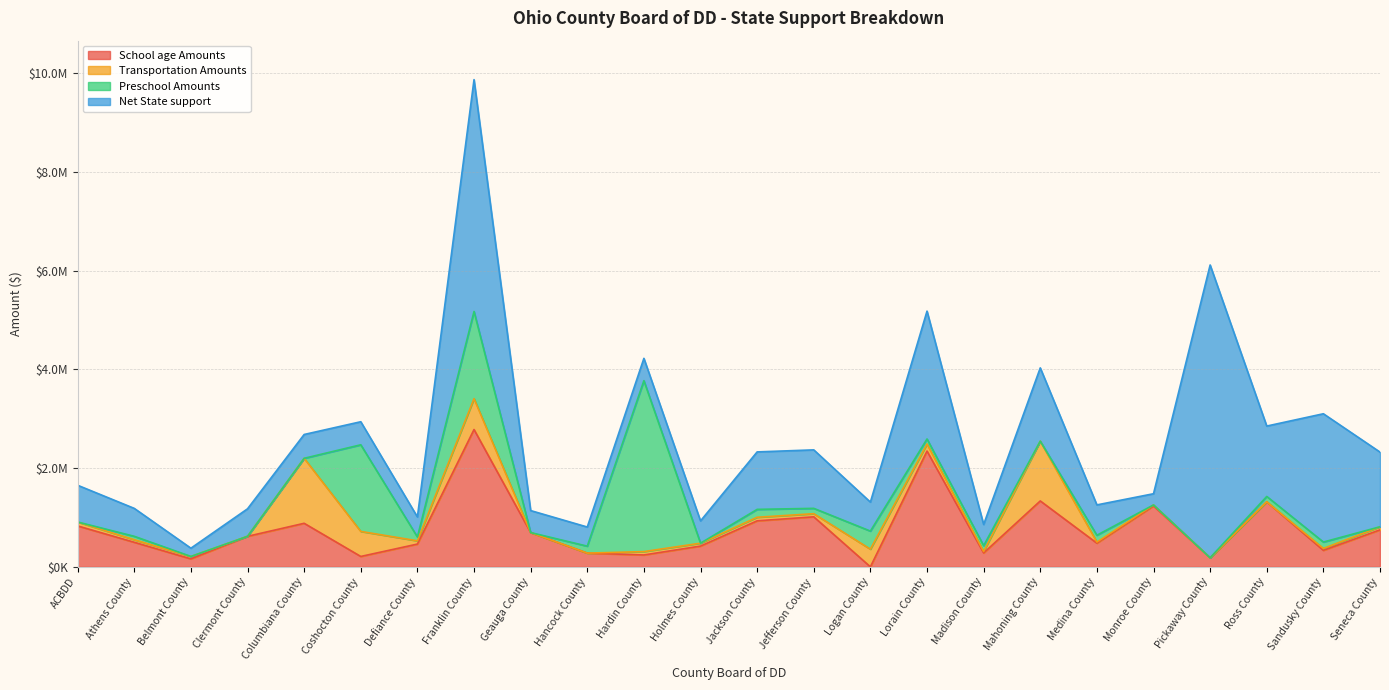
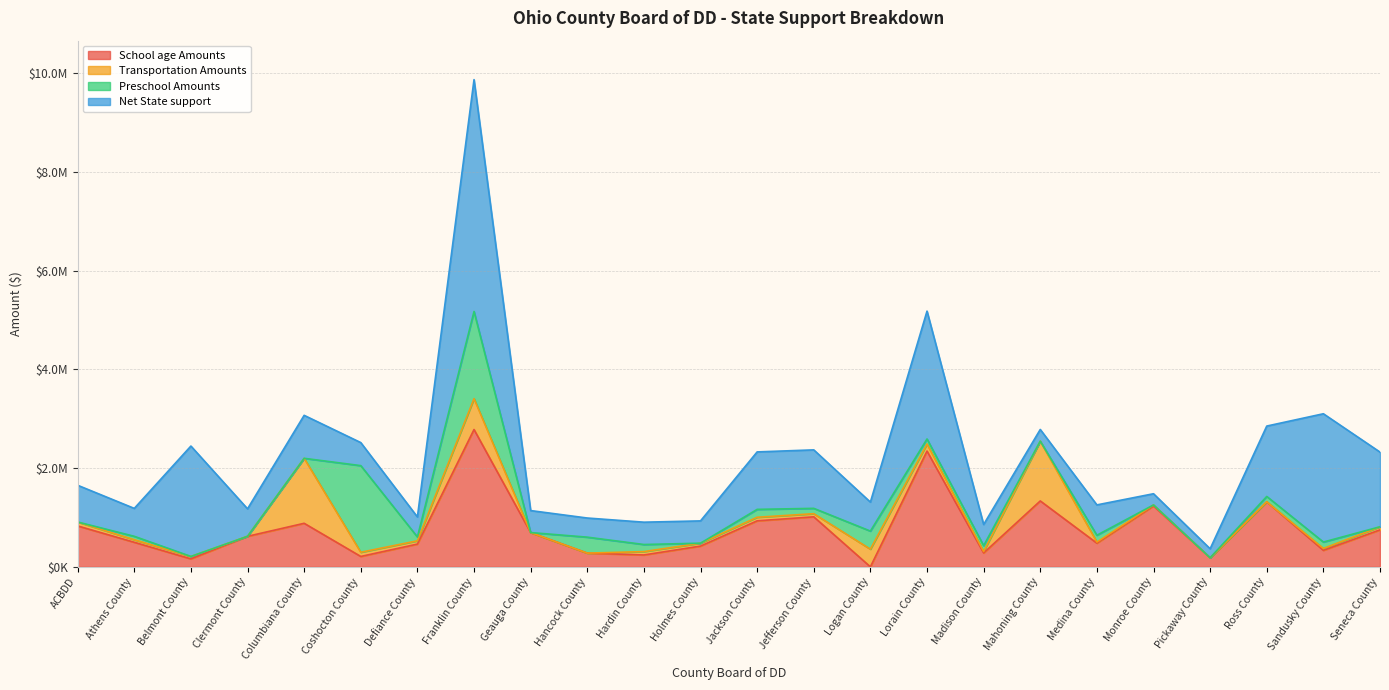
  {
    "School age Amounts": {
      "ACBDD": "$800000",
      "Columbiana County": "$900000",
      "Coshocton County": "$200000",
      "Defiance County": "$500000",
      "Franklin County": "$2800000",
      "Hardin County": "$200000",
      "Holmes County": "$400000",
      "Jackson County": "$900000",
      "Jefferson County": "$1000000",
      "Logan County": "$0",
      "Lorain County": "$2300000",
      "Mahoning County": "$1300000",
      "Seneca County": "$700000"
    },
    "Transportation Amounts": {
-     "Coshocton County": "$500000",
+     "Coshocton County": "$100000",
      "Defiance County": "$100000",
      "Franklin County": "$600000",
      "Hardin County": "$100000",
      "Jackson County": "$100000",
      "Jefferson County": "$100000",
      "Logan County": "$400000",
      "Lorain County": "$100000"
    },
    "Preschool Amounts": {
      "Athens County": "$100000",
      "Coshocton County": "$1800000",
      "Defiance County": "$100000",
      "Franklin County": "$1800000",
-     "Hancock County": "$100000",
-     "Hardin County": "$3500000",
+     "Hancock County": "$300000",
+     "Hardin County": "$100000",
      "Jackson County": "$200000",
      "Jefferson County": "$100000",
      "Logan County": "$400000",
      "Lorain County": "$100000",
      "Madison County": "$100000",
      "Medina County": "$100000",
      "Ross County": "$100000",
      "Sandusky County": "$100000"
    },
    "Net State support": {
      "ACBDD": "$700000",
      "Athens County": "$600000",
-     "Belmont County": "$200000",
+     "Belmont County": "$2200000",
      "Clermont County": "$600000",
-     "Columbiana County": "$500000",
+     "Columbiana County": "$900000",
      "Coshocton County": "$500000",
      "Defiance County": "$400000",
      "Franklin County": "$4700000",
      "Geauga County": "$400000",
      "Hancock County": "$400000",
      "Hardin County": "$500000",
      "Holmes County": "$500000",
      "Jackson County": "$1200000",
      "Jefferson County": "$1200000",
      "Logan County": "$600000",
      "Lorain County": "$2600000",
      "Madison County": "$400000",
-     "Mahoning County": "$1500000",
+     "Mahoning County": "$200000",
      "Medina County": "$600000",
      "Monroe County": "$200000",
-     "Pickaway County": "$5900000",
+     "Pickaway County": "$200000",
      "Ross County": "$1400000",
      "Sandusky County": "$2600000",
      "Seneca County": "$1500000"
    }
  }
